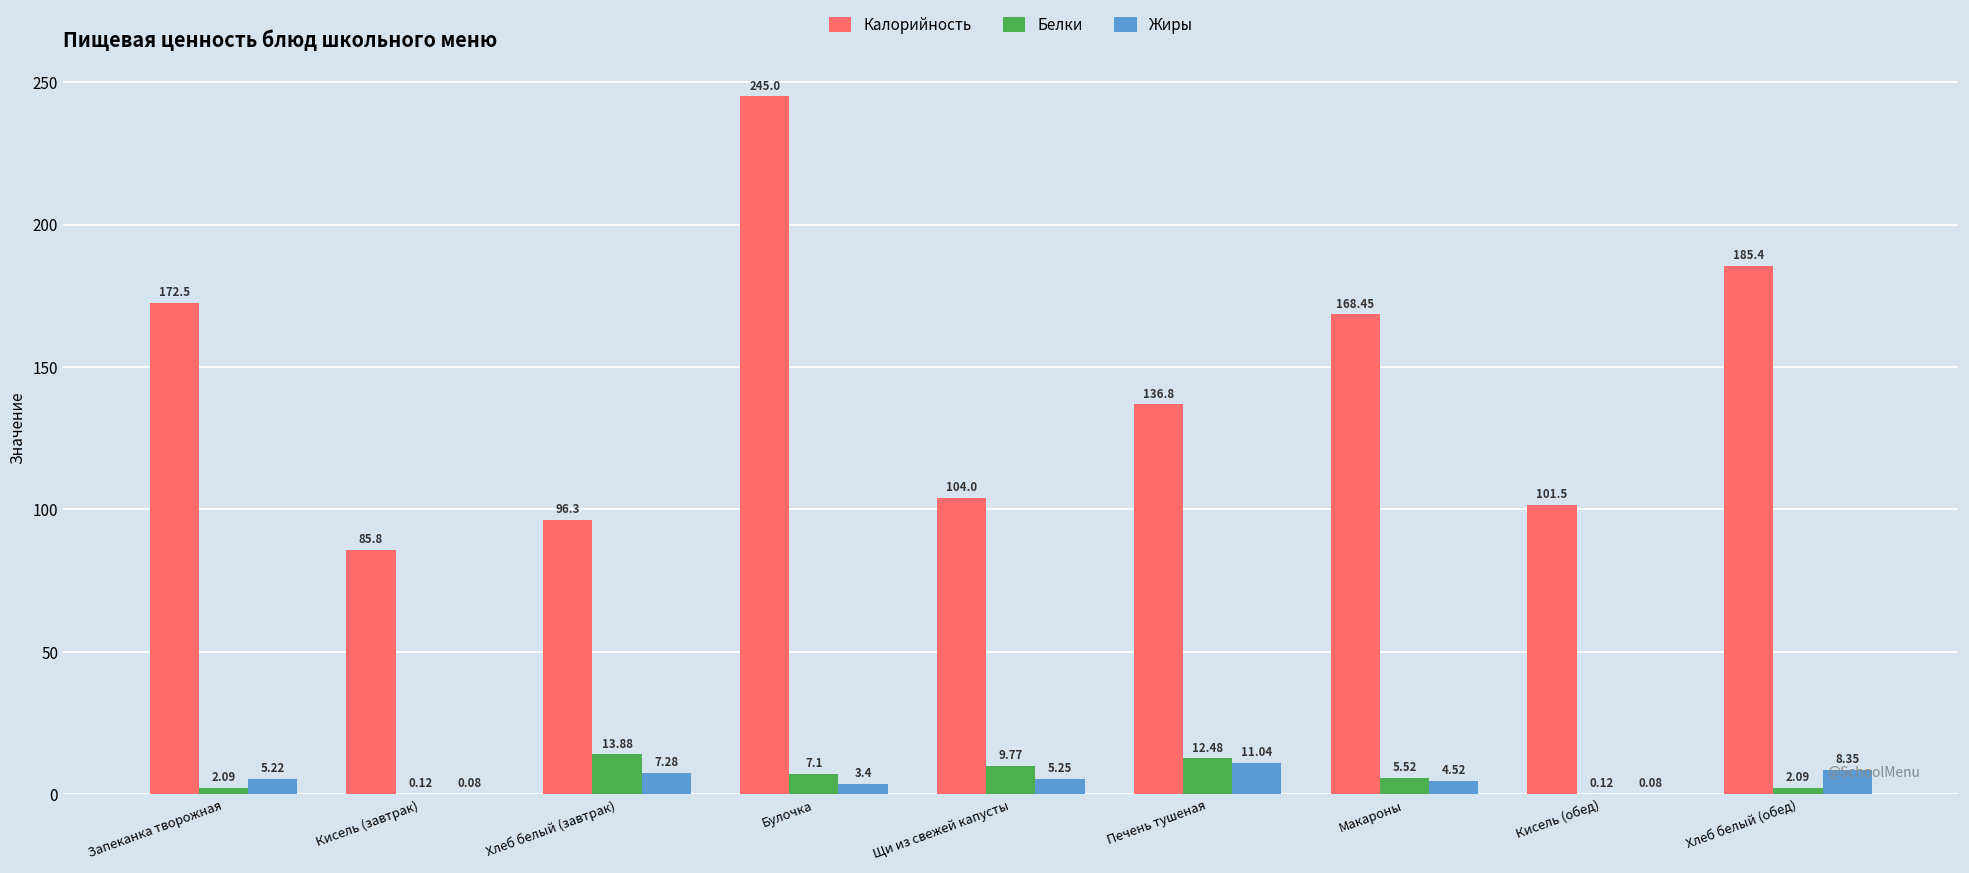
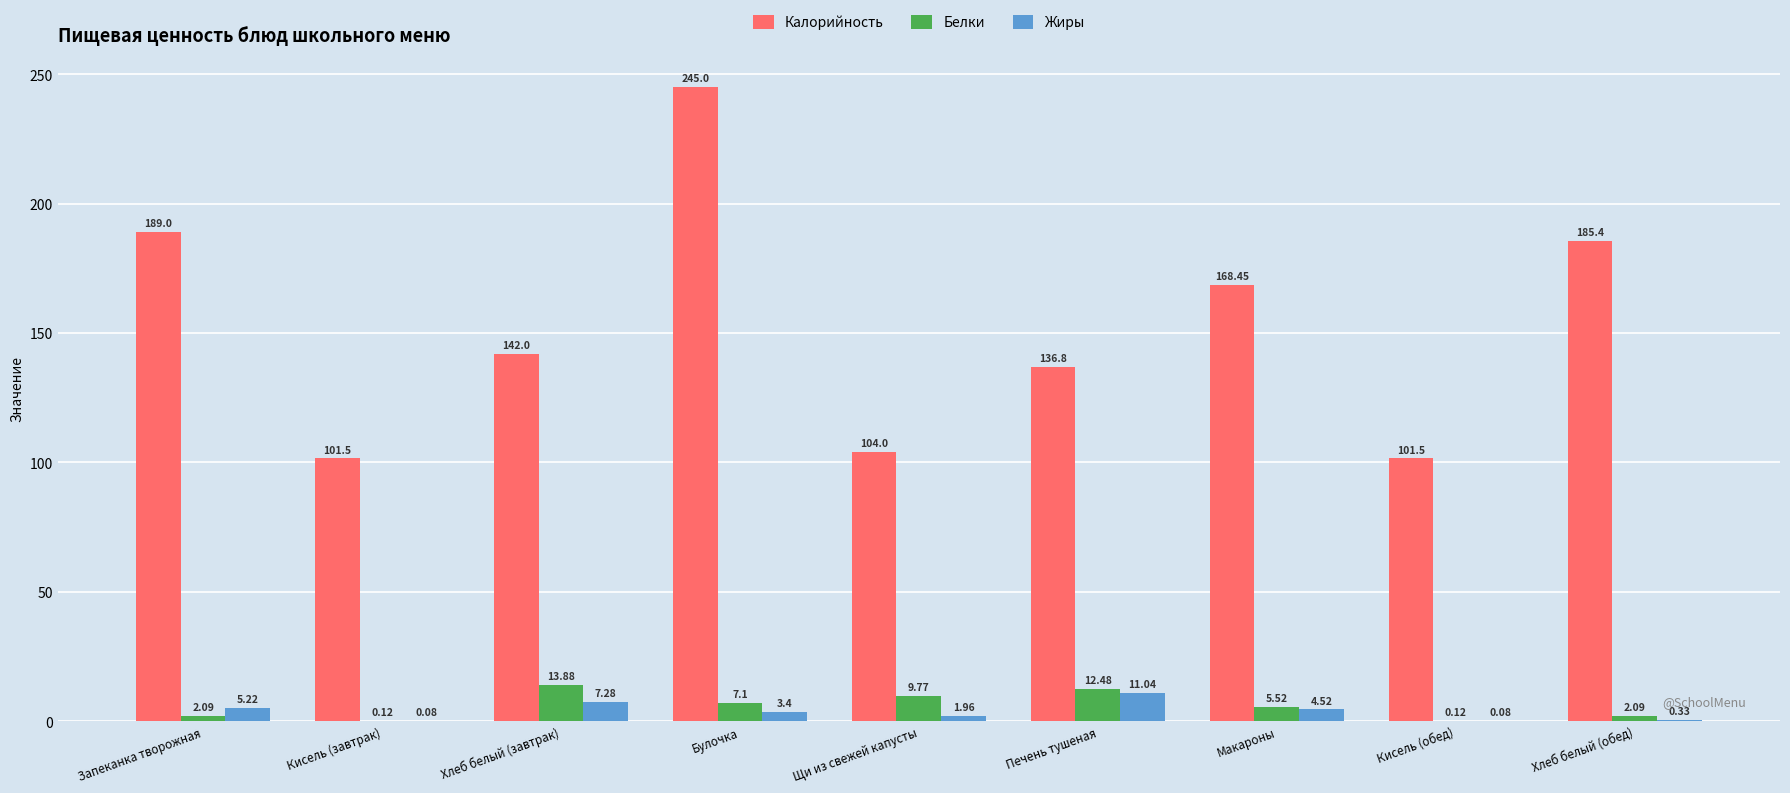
  {
    "Калорийность": {
-     "Запеканка творожная": 172.5,
-     "Кисель (завтрак)": 85.8,
-     "Хлеб белый (завтрак)": 96.3,
+     "Запеканка творожная": 189.0,
+     "Кисель (завтрак)": 101.5,
+     "Хлеб белый (завтрак)": 142.0,
      "Булочка": 245.0,
      "Щи из свежей капусты": 104.0,
      "Печень тушеная": 136.8,
      "Макароны": 168.45,
      "Кисель (обед)": 101.5,
      "Хлеб белый (обед)": 185.4
    },
    "Белки": {
      "Запеканка творожная": 2.09,
      "Кисель (завтрак)": 0.12,
      "Хлеб белый (завтрак)": 13.88,
      "Булочка": 7.1,
      "Щи из свежей капусты": 9.77,
      "Печень тушеная": 12.48,
      "Макароны": 5.52,
      "Кисель (обед)": 0.12,
      "Хлеб белый (обед)": 2.09
    },
    "Жиры": {
      "Запеканка творожная": 5.22,
      "Кисель (завтрак)": 0.08,
      "Хлеб белый (завтрак)": 7.28,
      "Булочка": 3.4,
-     "Щи из свежей капусты": 5.25,
+     "Щи из свежей капусты": 1.96,
      "Печень тушеная": 11.04,
      "Макароны": 4.52,
      "Кисель (обед)": 0.08,
-     "Хлеб белый (обед)": 8.35
+     "Хлеб белый (обед)": 0.33
    }
  }
